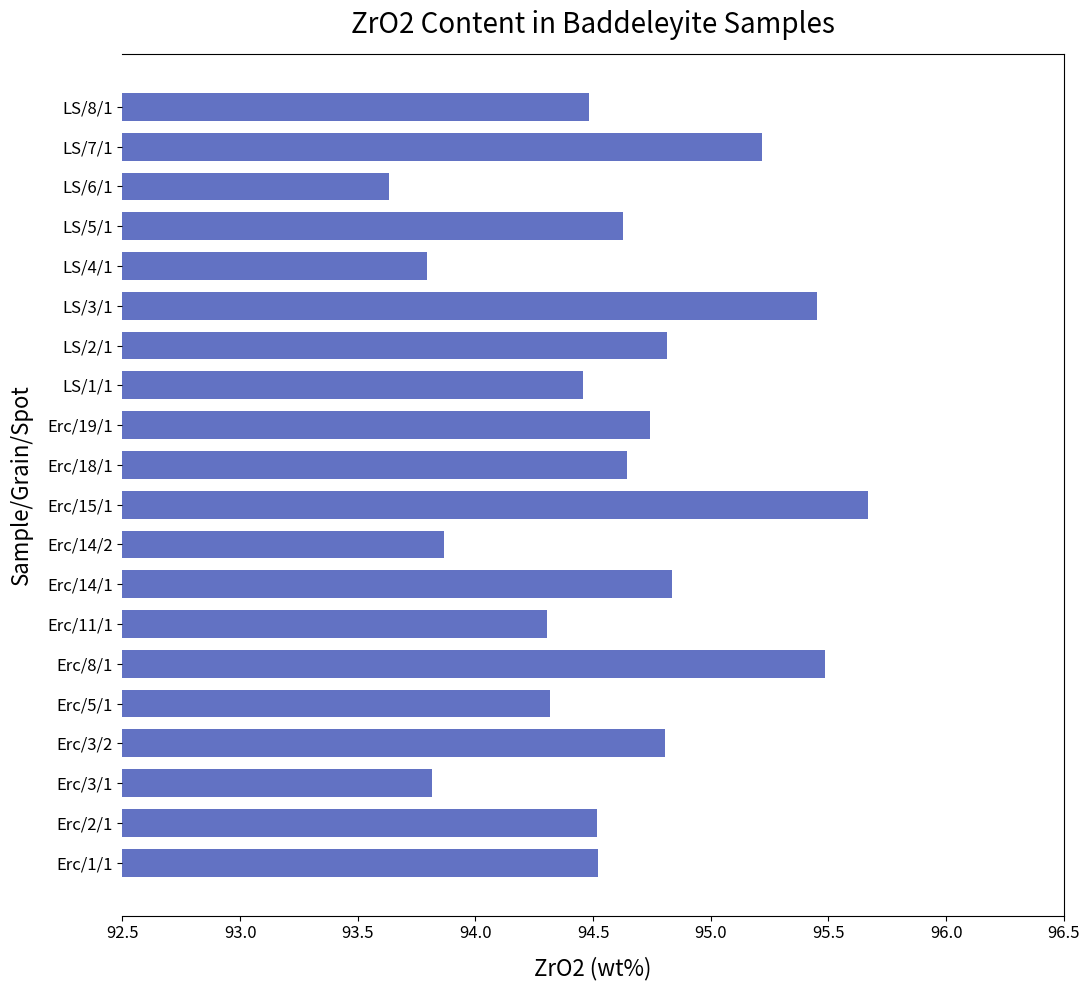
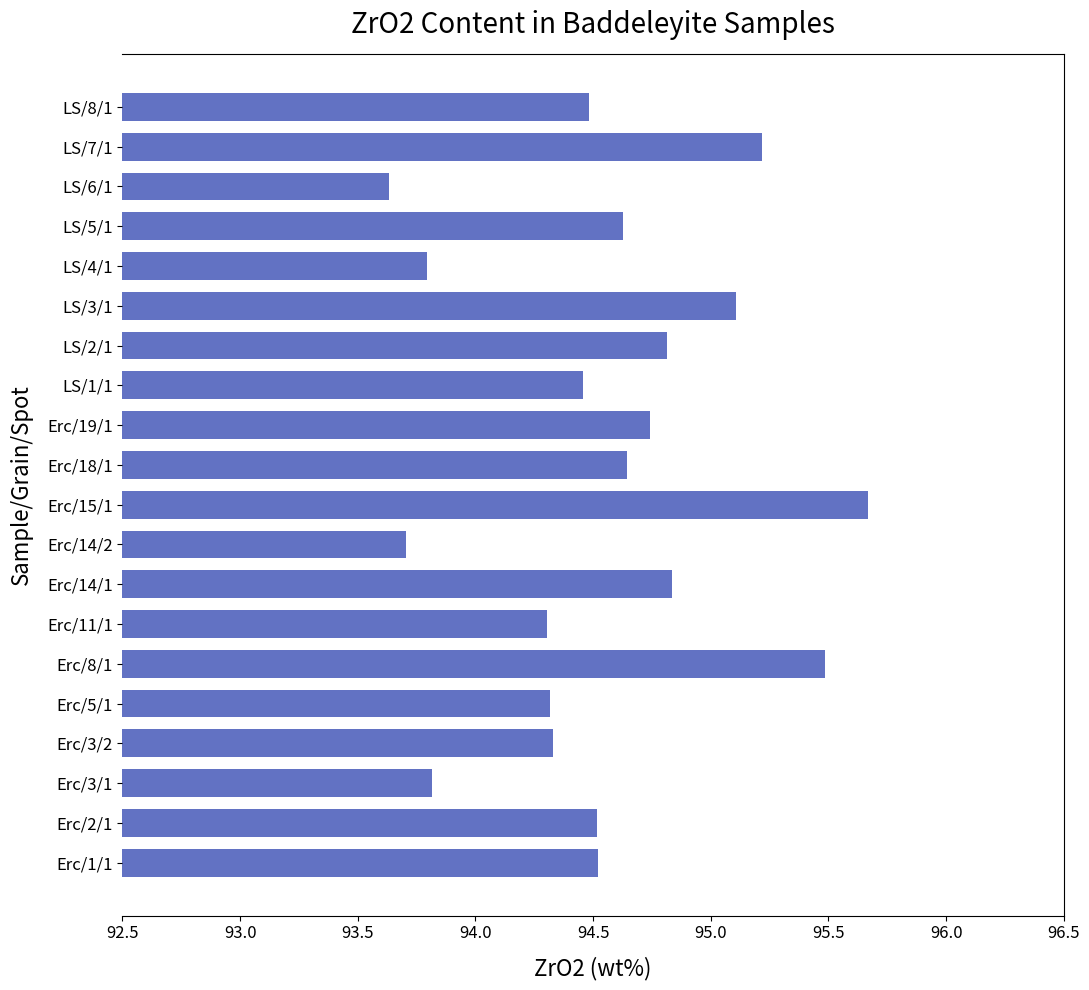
  {
    "LS/8/1": 94.48,
    "LS/7/1": 95.22,
    "LS/6/1": 93.63,
    "LS/5/1": 94.63,
    "LS/4/1": 93.80,
-   "LS/3/1": 95.45,
+   "LS/3/1": 95.11,
    "LS/2/1": 94.82,
    "LS/1/1": 94.46,
    "Erc/19/1": 94.74,
    "Erc/18/1": 94.65,
    "Erc/15/1": 95.67,
-   "Erc/14/2": 93.87,
+   "Erc/14/2": 93.70,
    "Erc/14/1": 94.84,
    "Erc/11/1": 94.31,
    "Erc/8/1": 95.49,
    "Erc/5/1": 94.31,
-   "Erc/3/2": 94.80,
+   "Erc/3/2": 94.33,
    "Erc/3/1": 93.81,
    "Erc/2/1": 94.52,
    "Erc/1/1": 94.52
  }
